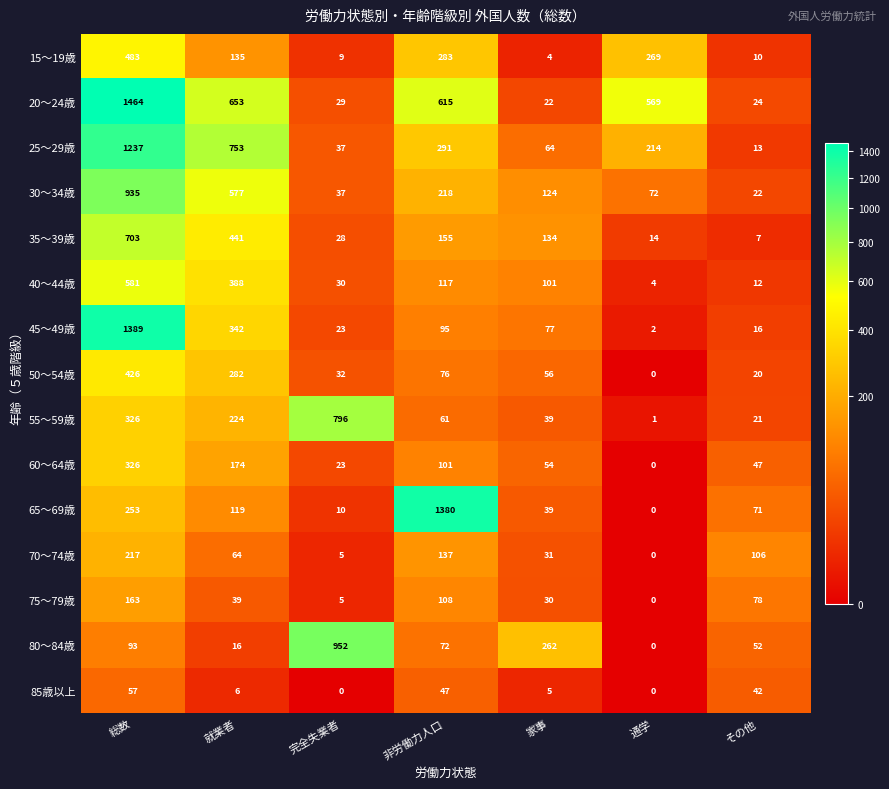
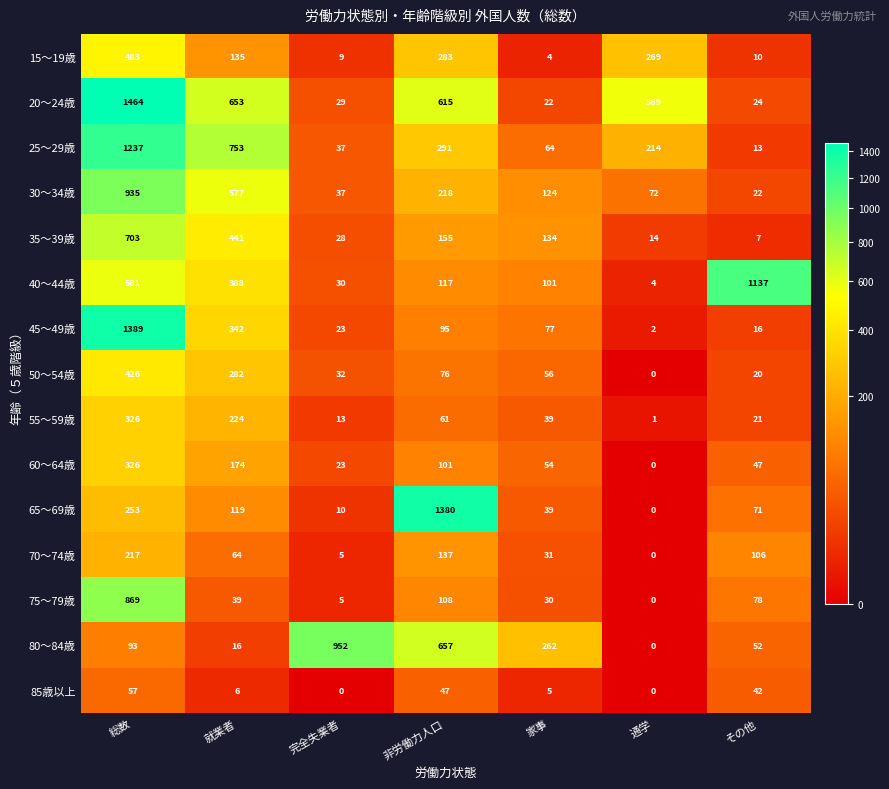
  {
    "15～19歳": {
      "総数": 483,
      "就業者": 135,
      "完全失業者": 9,
      "非労働力人口": 283,
      "家事": 4,
      "通学": 269,
      "その他": 10
    },
    "20～24歳": {
      "総数": 1464,
      "就業者": 653,
      "完全失業者": 29,
      "非労働力人口": 615,
      "家事": 22,
      "通学": 569,
      "その他": 24
    },
    "25～29歳": {
      "総数": 1237,
      "就業者": 753,
      "完全失業者": 37,
      "非労働力人口": 291,
      "家事": 64,
      "通学": 214,
      "その他": 13
    },
    "30～34歳": {
      "総数": 935,
      "就業者": 577,
      "完全失業者": 37,
      "非労働力人口": 218,
      "家事": 124,
      "通学": 72,
      "その他": 22
    },
    "35～39歳": {
      "総数": 703,
      "就業者": 441,
      "完全失業者": 28,
      "非労働力人口": 155,
      "家事": 134,
      "通学": 14,
      "その他": 7
    },
    "40～44歳": {
      "総数": 581,
      "就業者": 388,
      "完全失業者": 30,
      "非労働力人口": 117,
      "家事": 101,
      "通学": 4,
-     "その他": 12
+     "その他": 1137
    },
    "45～49歳": {
      "総数": 1389,
      "就業者": 342,
      "完全失業者": 23,
      "非労働力人口": 95,
      "家事": 77,
      "通学": 2,
      "その他": 16
    },
    "50～54歳": {
      "総数": 426,
      "就業者": 282,
      "完全失業者": 32,
      "非労働力人口": 76,
      "家事": 56,
      "通学": 0,
      "その他": 20
    },
    "55～59歳": {
      "総数": 326,
      "就業者": 224,
-     "完全失業者": 796,
+     "完全失業者": 13,
      "非労働力人口": 61,
      "家事": 39,
      "通学": 1,
      "その他": 21
    },
    "60～64歳": {
      "総数": 326,
      "就業者": 174,
      "完全失業者": 23,
      "非労働力人口": 101,
      "家事": 54,
      "通学": 0,
      "その他": 47
    },
    "65～69歳": {
      "総数": 253,
      "就業者": 119,
      "完全失業者": 10,
      "非労働力人口": 1380,
      "家事": 39,
      "通学": 0,
      "その他": 71
    },
    "70～74歳": {
      "総数": 217,
      "就業者": 64,
      "完全失業者": 5,
      "非労働力人口": 137,
      "家事": 31,
      "通学": 0,
      "その他": 106
    },
    "75～79歳": {
-     "総数": 163,
+     "総数": 869,
      "就業者": 39,
      "完全失業者": 5,
      "非労働力人口": 108,
      "家事": 30,
      "通学": 0,
      "その他": 78
    },
    "80～84歳": {
      "総数": 93,
      "就業者": 16,
      "完全失業者": 952,
-     "非労働力人口": 72,
+     "非労働力人口": 657,
      "家事": 262,
      "通学": 0,
      "その他": 52
    },
    "85歳以上": {
      "総数": 57,
      "就業者": 6,
      "完全失業者": 0,
      "非労働力人口": 47,
      "家事": 5,
      "通学": 0,
      "その他": 42
    }
  }
